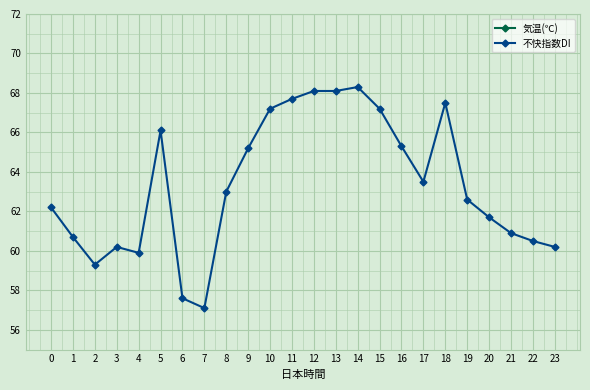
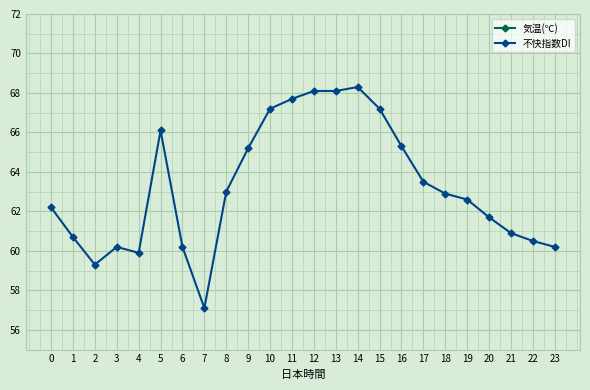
  {
    "不快指数DI": {
      "0": 62.2,
      "1": 60.7,
      "2": 59.3,
      "3": 60.2,
      "4": 59.9,
      "5": 66.1,
-     "6": 57.6,
+     "6": 60.2,
      "7": 57.1,
      "8": 63.0,
      "9": 65.2,
      "10": 67.2,
      "11": 67.7,
      "12": 68.1,
      "13": 68.1,
      "14": 68.3,
      "15": 67.2,
      "16": 65.3,
      "17": 63.5,
-     "18": 67.5,
+     "18": 62.9,
      "19": 62.6,
      "20": 61.7,
      "21": 60.9,
      "22": 60.5,
      "23": 60.2
    }
  }
